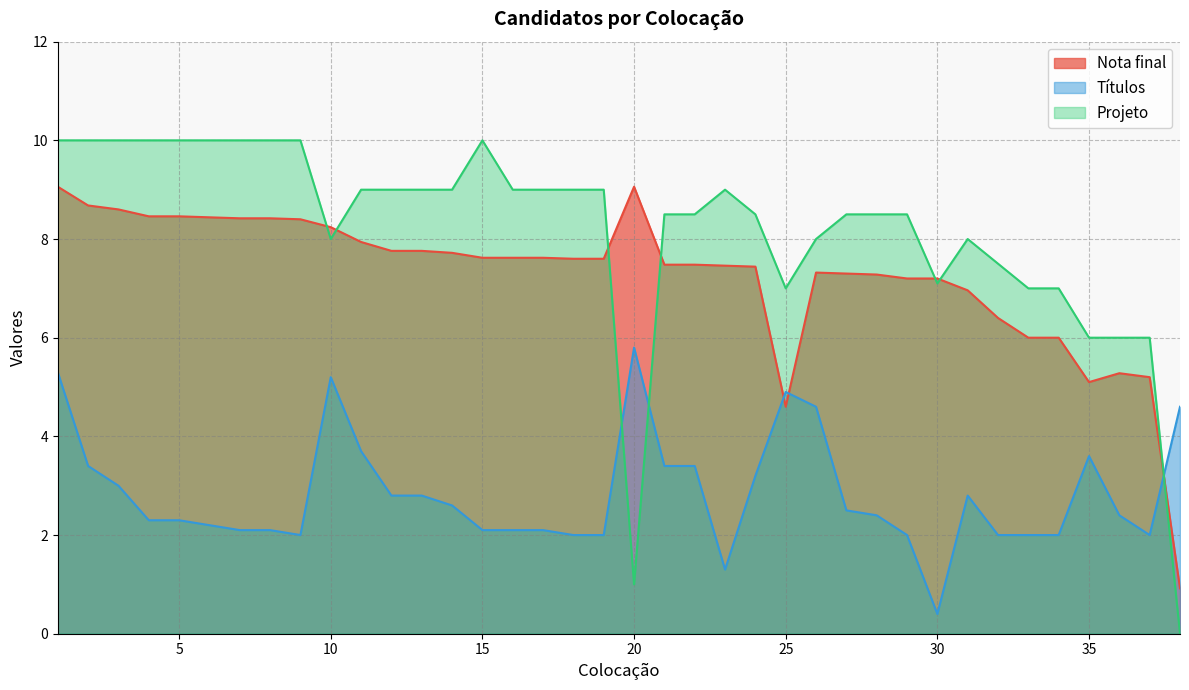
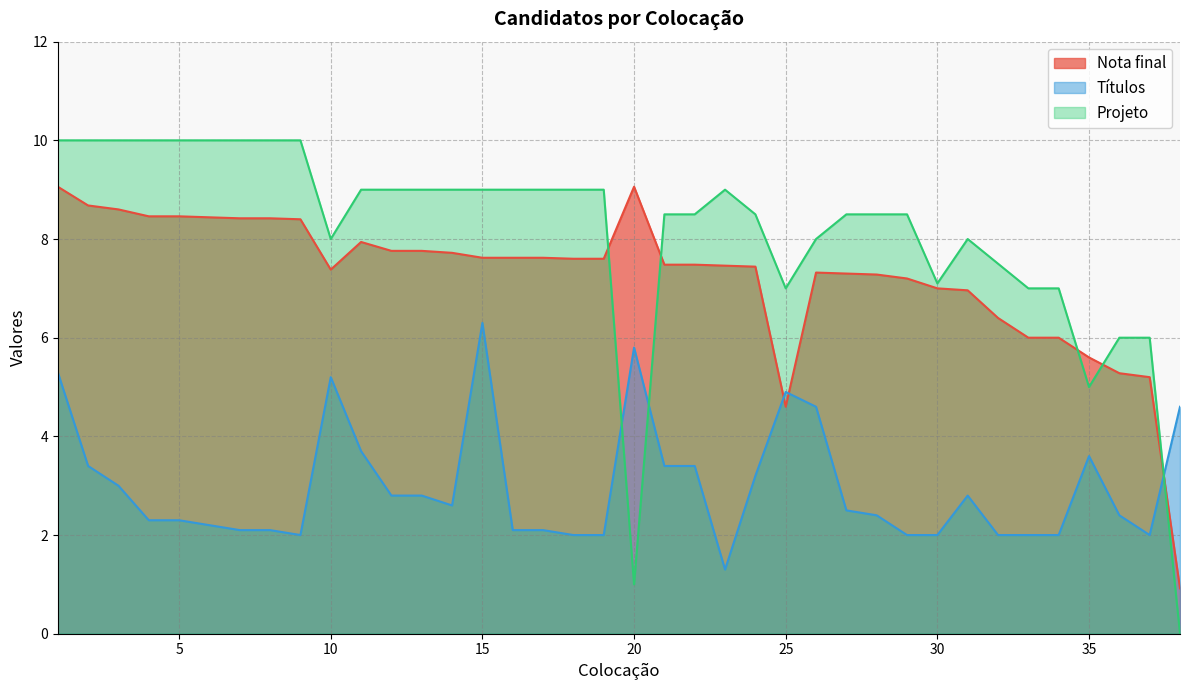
  {
    "Nota final": {
      "5": 8.5,
-     "10": 8.2,
+     "10": 7.4,
      "15": 7.6,
      "20": 9.1,
      "25": 4.6,
-     "30": 7.2,
-     "35": 5.1
+     "30": 7.0,
+     "35": 5.6
    },
    "Títulos": {
      "5": 2.3,
      "10": 5.2,
-     "15": 2.1,
+     "15": 6.3,
      "20": 5.8,
      "25": 4.9,
-     "30": 0.4,
+     "30": 2.0,
      "35": 3.6
    },
    "Projeto": {
      "5": 10,
      "10": 8,
-     "15": 10,
+     "15": 9,
      "20": 1,
      "25": 7,
      "30": 7.1,
-     "35": 6
+     "35": 5
    }
  }
